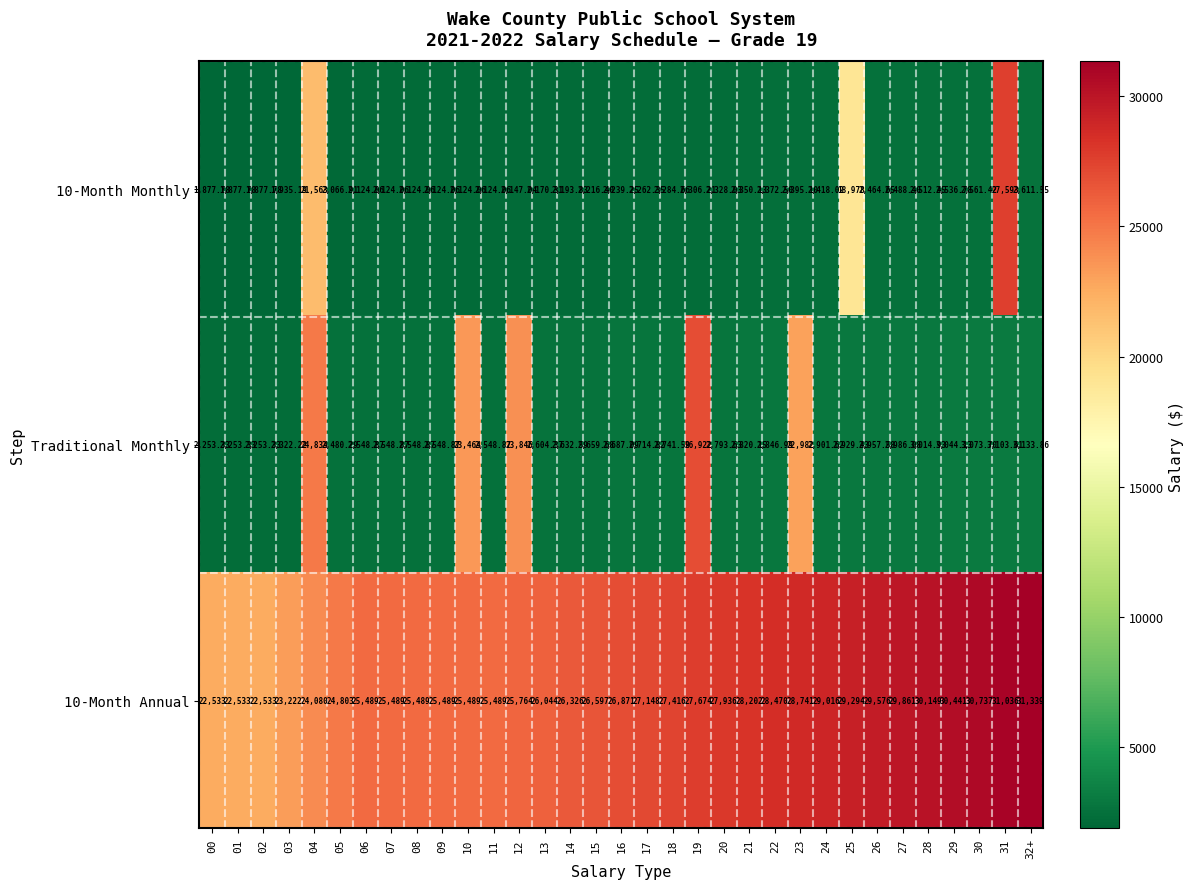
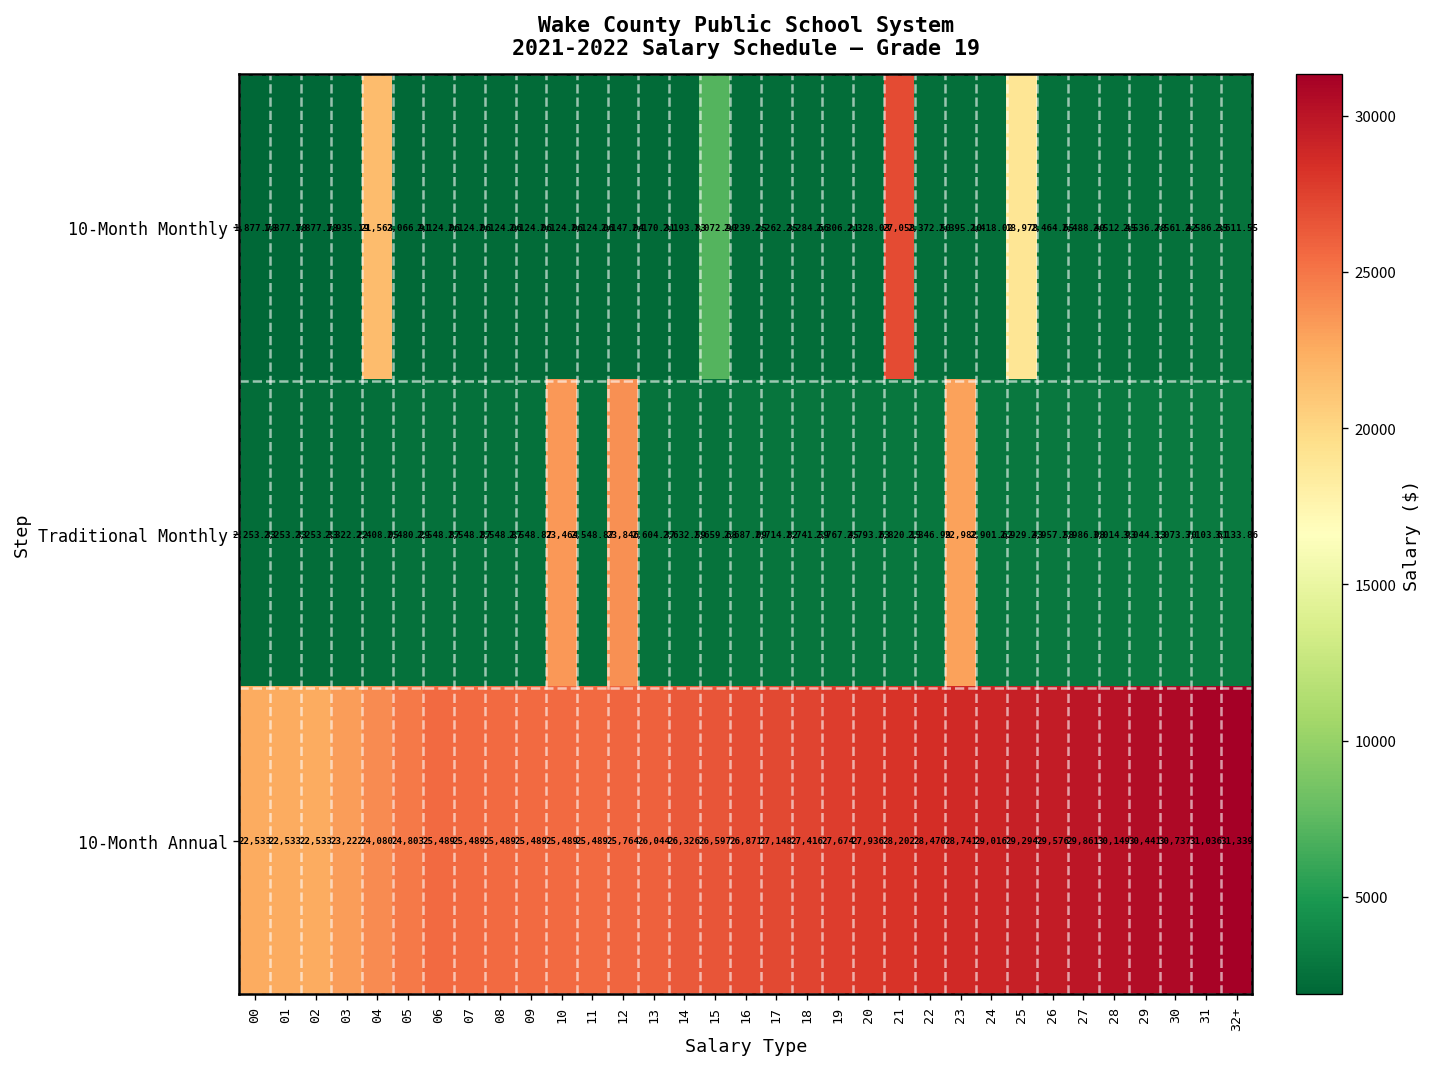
  {
    "10-Month Monthly": {
-     "15": "2,216.40",
-     "21": "2,350.13",
-     "31": "27,593"
+     "15": "7,072.90",
+     "21": "27,058",
+     "31": "2,586.35"
    },
    "Traditional Monthly": {
-     "04": "24,834",
-     "19": "26,922"
+     "04": "2,408.05",
+     "19": "2,767.45"
    },
    "10-Month Annual": {
      "00": "22,533",
      "01": "22,533",
      "02": "22,533",
      "03": "23,222",
      "04": "24,080",
      "05": "24,803",
      "06": "25,489",
      "07": "25,489",
      "08": "25,489",
      "09": "25,489",
      "10": "25,489",
      "11": "25,489",
      "12": "25,764",
      "13": "26,044",
      "14": "26,326",
      "15": "26,597",
      "16": "26,871",
      "17": "27,148",
      "18": "27,416",
      "19": "27,674",
      "20": "27,936",
      "21": "28,202",
      "22": "28,470",
      "23": "28,741",
      "24": "29,016",
      "25": "29,294",
      "26": "29,576",
      "27": "29,861",
      "28": "30,149",
      "29": "30,441",
      "30": "30,737",
      "31": "31,036",
      "32+": "31,339"
    }
  }
